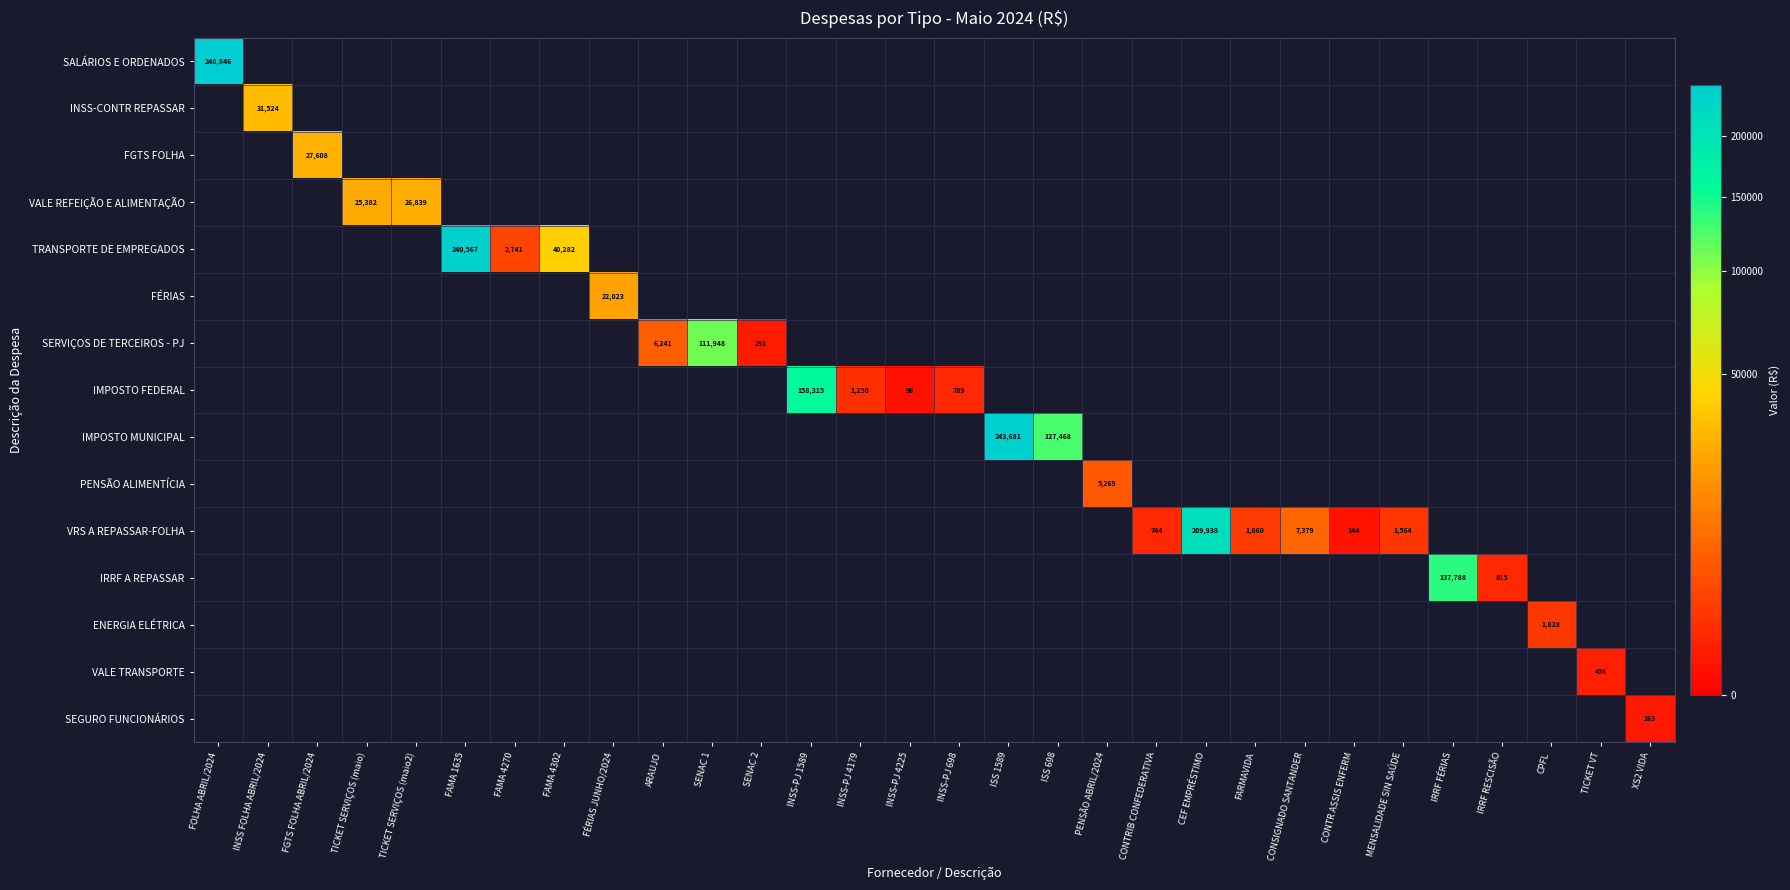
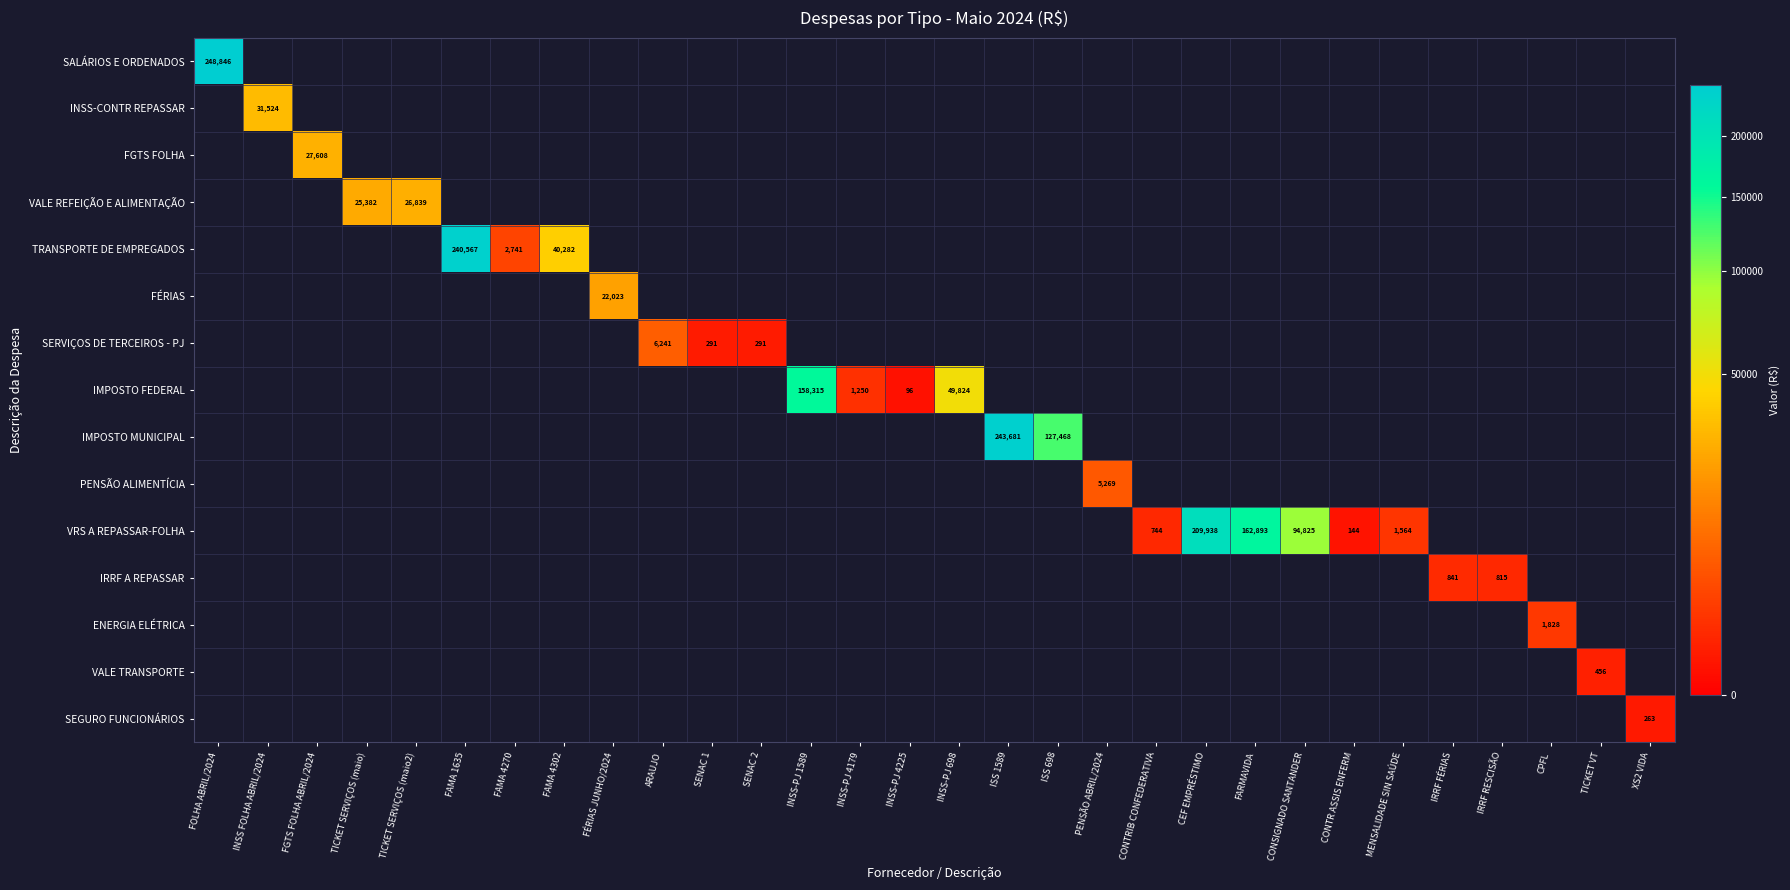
  {
    "SALÁRIOS E ORDENADOS": {
      "FOLHA ABRIL/2024": "248,846"
    },
    "INSS-CONTR REPASSAR": {
      "INSS FOLHA ABRIL/2024": "31,524"
    },
    "FGTS FOLHA": {
      "FGTS FOLHA ABRIL/2024": "27,608"
    },
    "VALE REFEIÇÃO E ALIMENTAÇÃO": {
      "TICKET SERVIÇOS (maio)": "25,382",
      "TICKET SERVIÇOS (maio2)": "26,839"
    },
    "TRANSPORTE DE EMPREGADOS": {
      "FAMA 1635": "240,567",
      "FAMA 4270": "2,741",
      "FAMA 4302": "40,282"
    },
    "FÉRIAS": {
      "FÉRIAS JUNHO/2024": "22,023"
    },
    "SERVIÇOS DE TERCEIROS - PJ": {
      "ARAUJO": "6,241",
-     "SENAC 1": "111,948",
+     "SENAC 1": "291",
      "SENAC 2": "291"
    },
    "IMPOSTO FEDERAL": {
      "INSS-PJ 1589": "158,315",
      "INSS-PJ 4179": "1,250",
      "INSS-PJ 4225": "96",
-     "INSS-PJ 698": "789"
+     "INSS-PJ 698": "49,824"
    },
    "IMPOSTO MUNICIPAL": {
      "ISS 1589": "243,681",
      "ISS 698": "127,468"
    },
    "PENSÃO ALIMENTÍCIA": {
      "PENSÃO ABRIL/2024": "5,269"
    },
    "VRS A REPASSAR-FOLHA": {
      "CONTRIB CONFEDERATIVA": "744",
      "CEF EMPRÉSTIMO": "209,938",
-     "FARMAVIDA": "1,860",
-     "CONSIGNADO SANTANDER": "7,379",
+     "FARMAVIDA": "162,893",
+     "CONSIGNADO SANTANDER": "94,825",
      "CONTR ASSIS ENFERM": "144",
      "MENSALIDADE SIN SAÚDE": "1,564"
    },
    "IRRF A REPASSAR": {
-     "IRRF FÉRIAS": "137,788",
+     "IRRF FÉRIAS": "841",
      "IRRF RESCISÃO": "815"
    },
    "ENERGIA ELÉTRICA": {
      "CPFL": "1,828"
    },
    "VALE TRANSPORTE": {
      "TICKET VT": "456"
    },
    "SEGURO FUNCIONÁRIOS": {
      "XS2 VIDA": "263"
    }
  }
